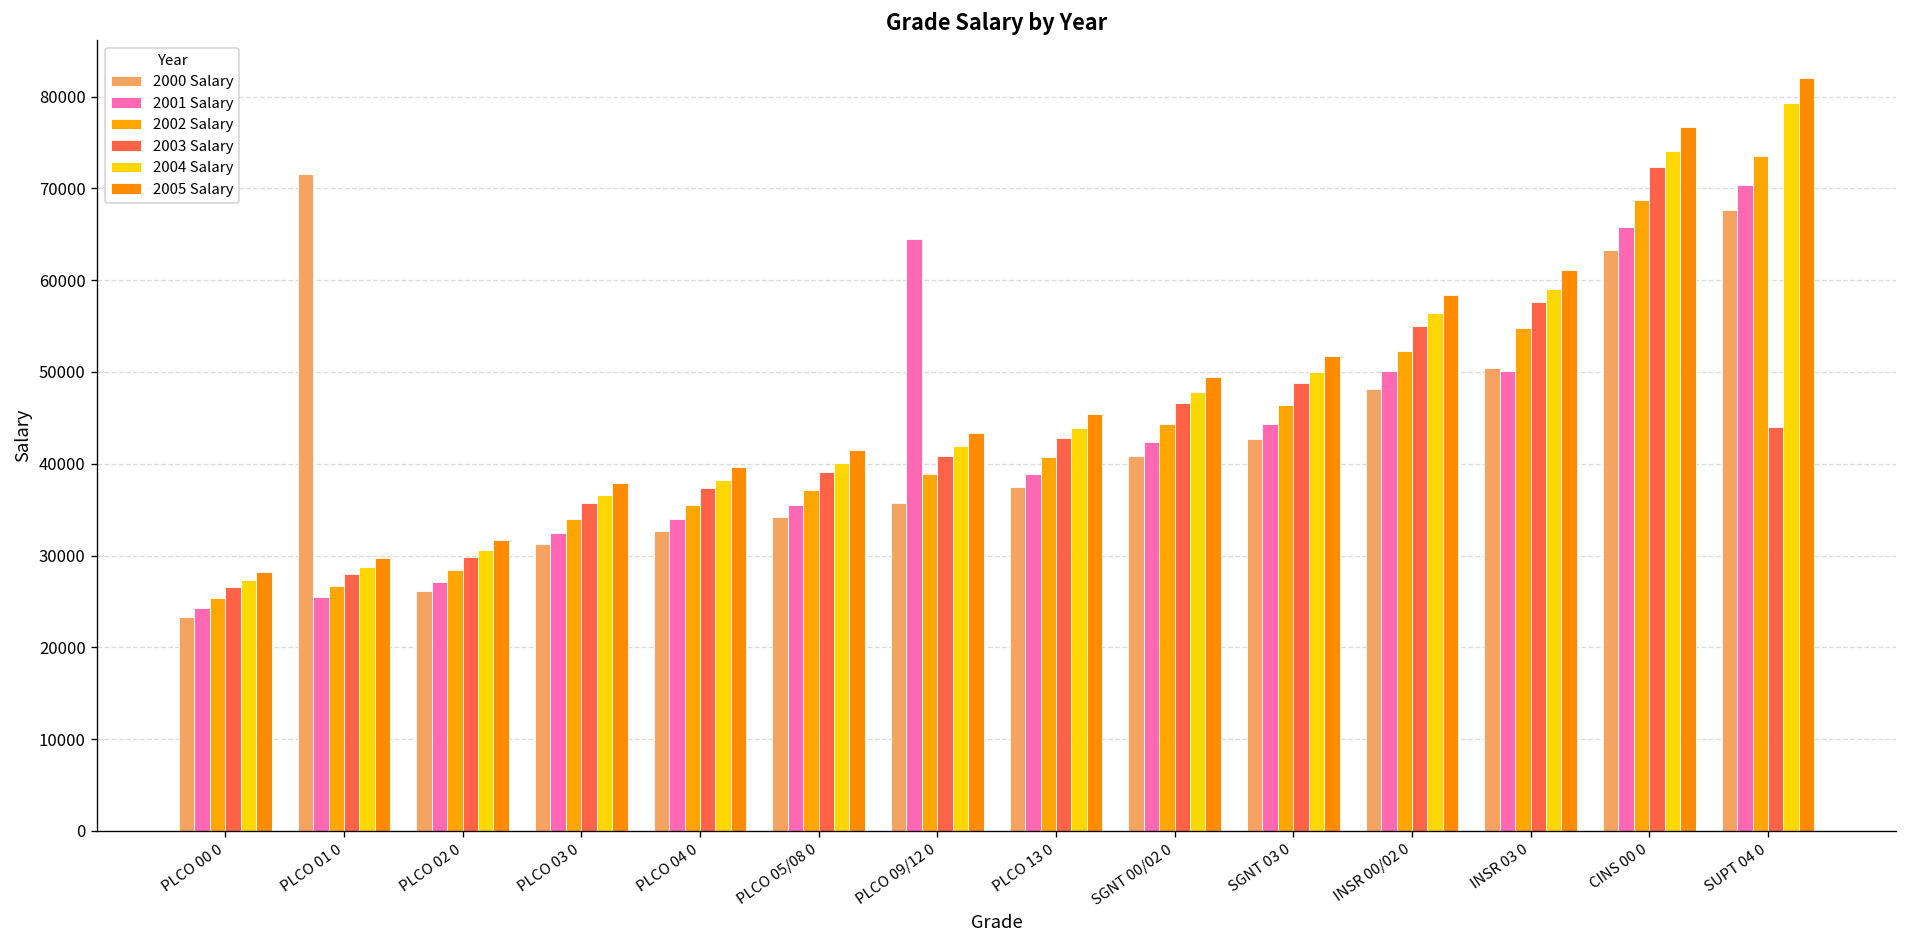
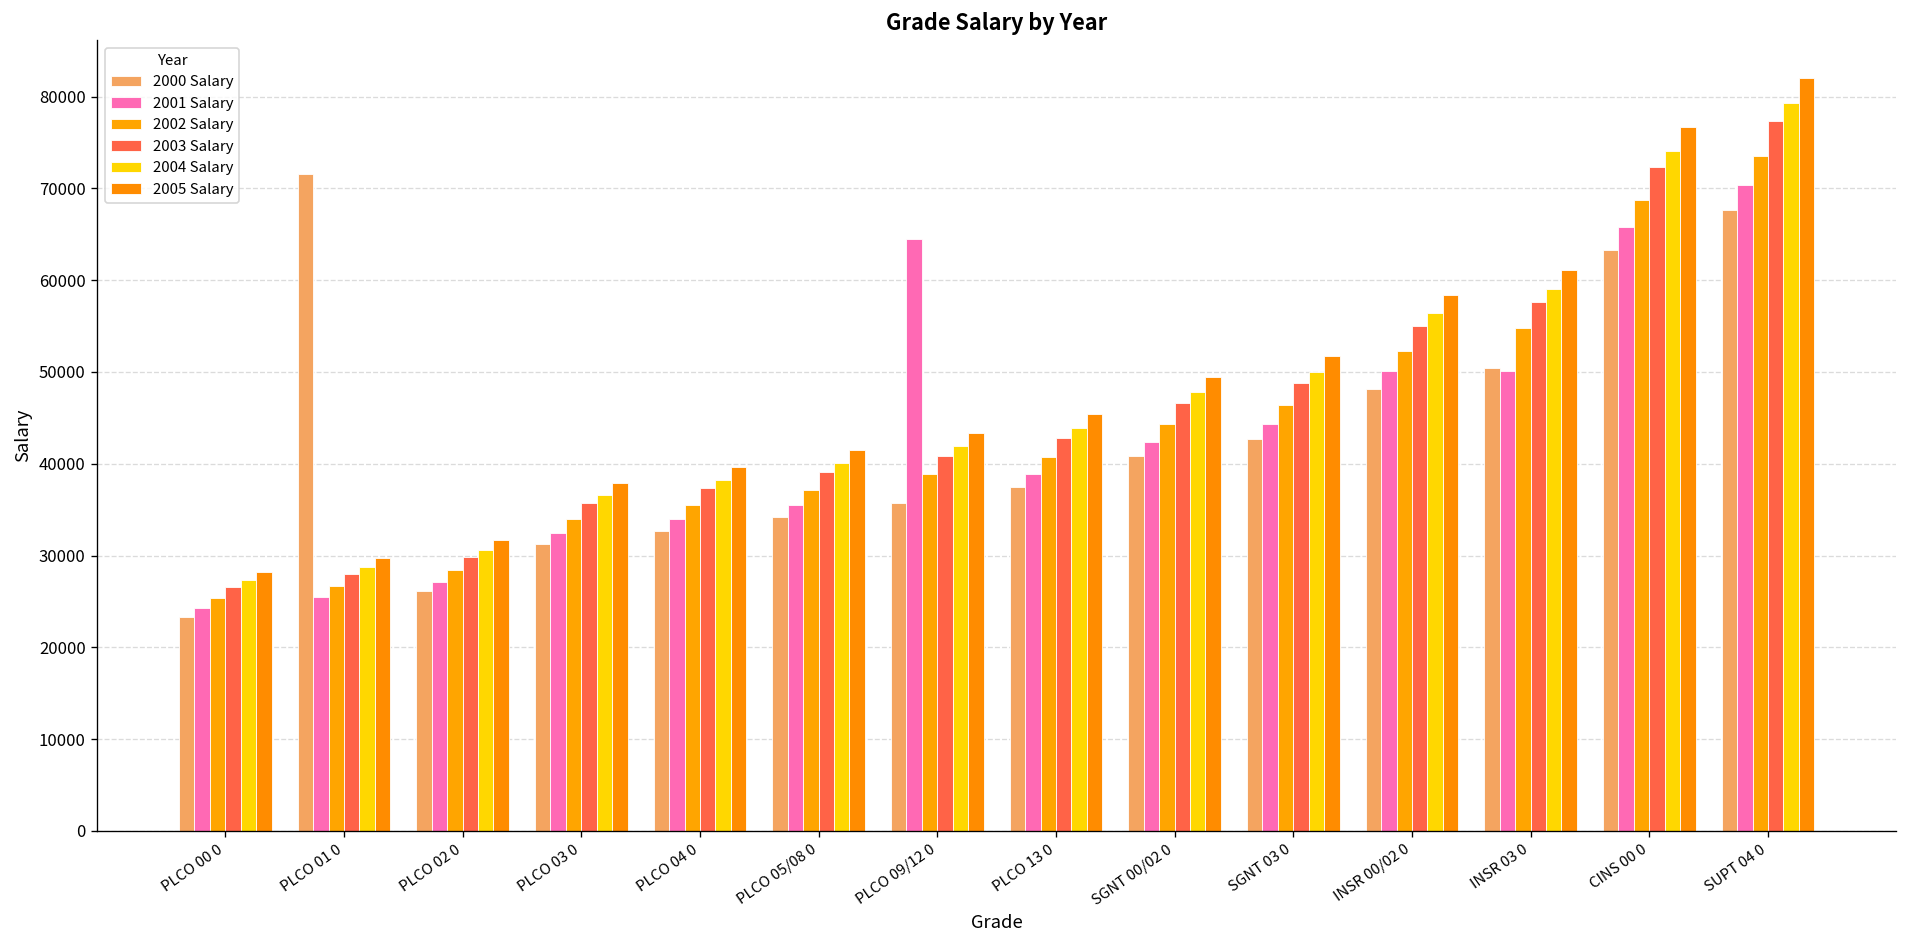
  {
    "2000 Salary": {
      "PLCO 00 0": 23000,
      "PLCO 01 0": 72000,
      "PLCO 02 0": 26000,
      "PLCO 03 0": 31000,
      "PLCO 04 0": 33000,
      "PLCO 05/08 0": 34000,
      "PLCO 09/12 0": 36000,
      "PLCO 13 0": 37000,
      "SGNT 00/02 0": 41000,
      "SGNT 03 0": 43000,
      "INSR 00/02 0": 48000,
      "INSR 03 0": 50000,
      "CINS 00 0": 63000,
      "SUPT 04 0": 68000
    },
    "2001 Salary": {
      "PLCO 00 0": 24000,
      "PLCO 01 0": 26000,
      "PLCO 02 0": 27000,
      "PLCO 03 0": 32000,
      "PLCO 04 0": 34000,
      "PLCO 05/08 0": 36000,
      "PLCO 09/12 0": 64000,
      "PLCO 13 0": 39000,
      "SGNT 00/02 0": 42000,
      "SGNT 03 0": 44000,
      "INSR 00/02 0": 50000,
      "INSR 03 0": 50000,
      "CINS 00 0": 66000,
      "SUPT 04 0": 70000
    },
    "2003 Salary": {
      "PLCO 00 0": 27000,
      "PLCO 01 0": 28000,
      "PLCO 02 0": 30000,
      "PLCO 03 0": 36000,
      "PLCO 04 0": 37000,
      "PLCO 05/08 0": 39000,
      "PLCO 09/12 0": 41000,
      "PLCO 13 0": 43000,
      "SGNT 00/02 0": 47000,
      "SGNT 03 0": 49000,
      "INSR 00/02 0": 55000,
      "INSR 03 0": 58000,
      "CINS 00 0": 72000,
-     "SUPT 04 0": 44000
+     "SUPT 04 0": 77000
    }
  }
